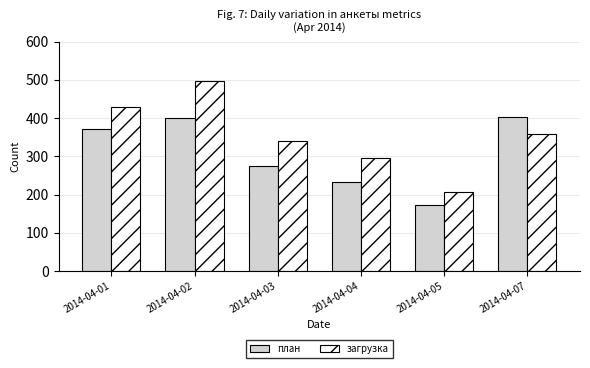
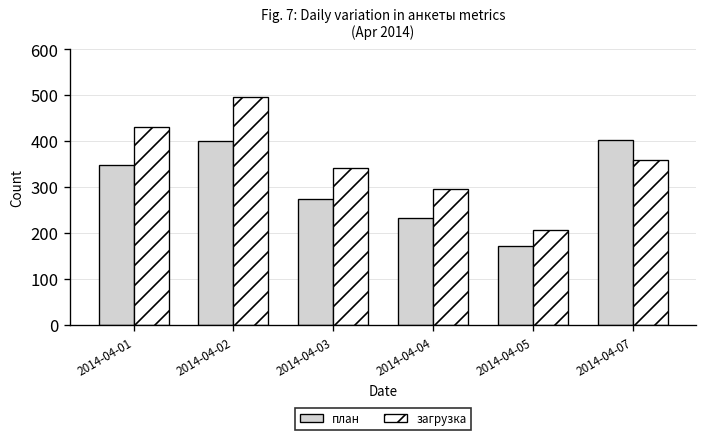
  {
    "план": {
-     "2014-04-01": 370,
+     "2014-04-01": 350,
      "2014-04-02": 400,
      "2014-04-03": 270,
      "2014-04-04": 230,
      "2014-04-05": 170,
      "2014-04-07": 400
    },
    "загрузка": {
      "2014-04-01": 430,
      "2014-04-02": 500,
      "2014-04-03": 340,
      "2014-04-04": 300,
      "2014-04-05": 210,
      "2014-04-07": 360
    }
  }
